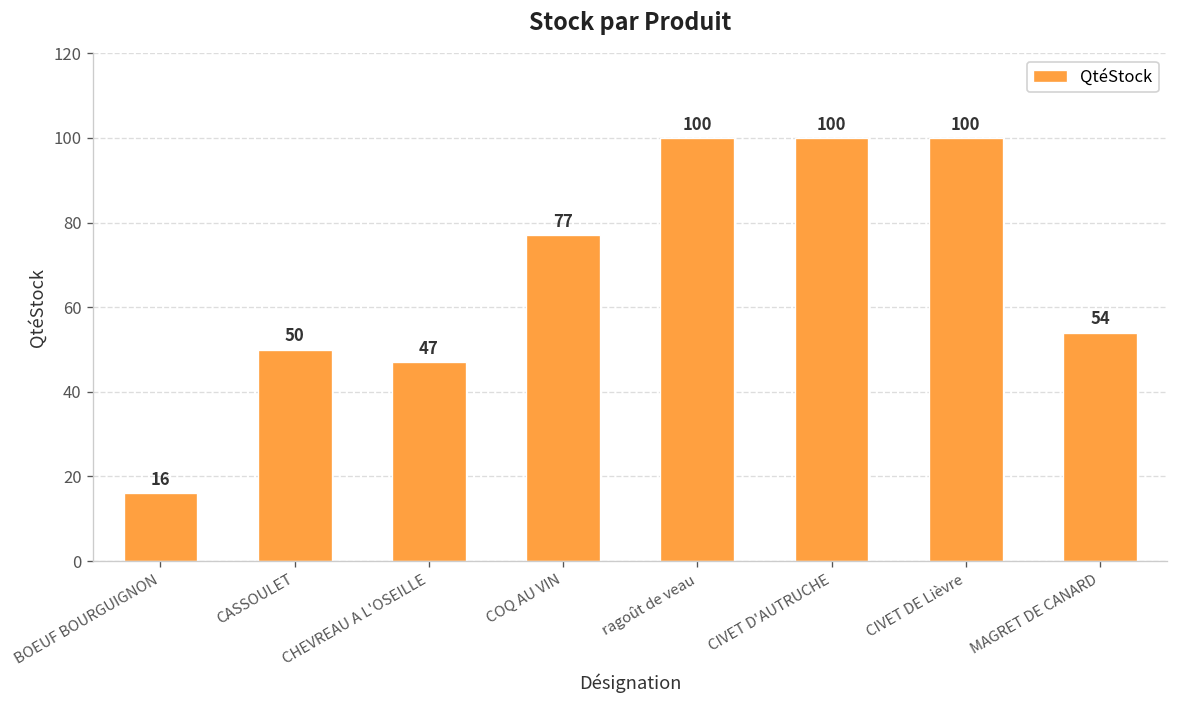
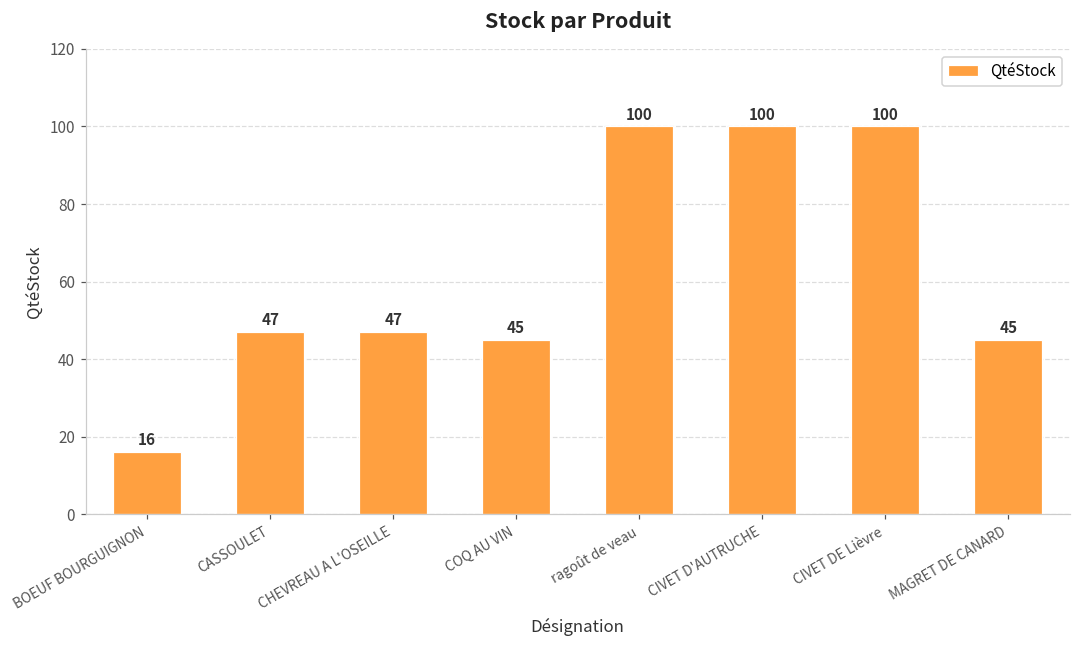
  {
    "BOEUF BOURGUIGNON": 16,
-   "CASSOULET": 50,
+   "CASSOULET": 47,
    "CHEVREAU A L'OSEILLE": 47,
-   "COQ AU VIN": 77,
+   "COQ AU VIN": 45,
    "ragoût de veau": 100,
    "CIVET D'AUTRUCHE": 100,
    "CIVET DE Lièvre": 100,
-   "MAGRET DE CANARD": 54
+   "MAGRET DE CANARD": 45
  }
